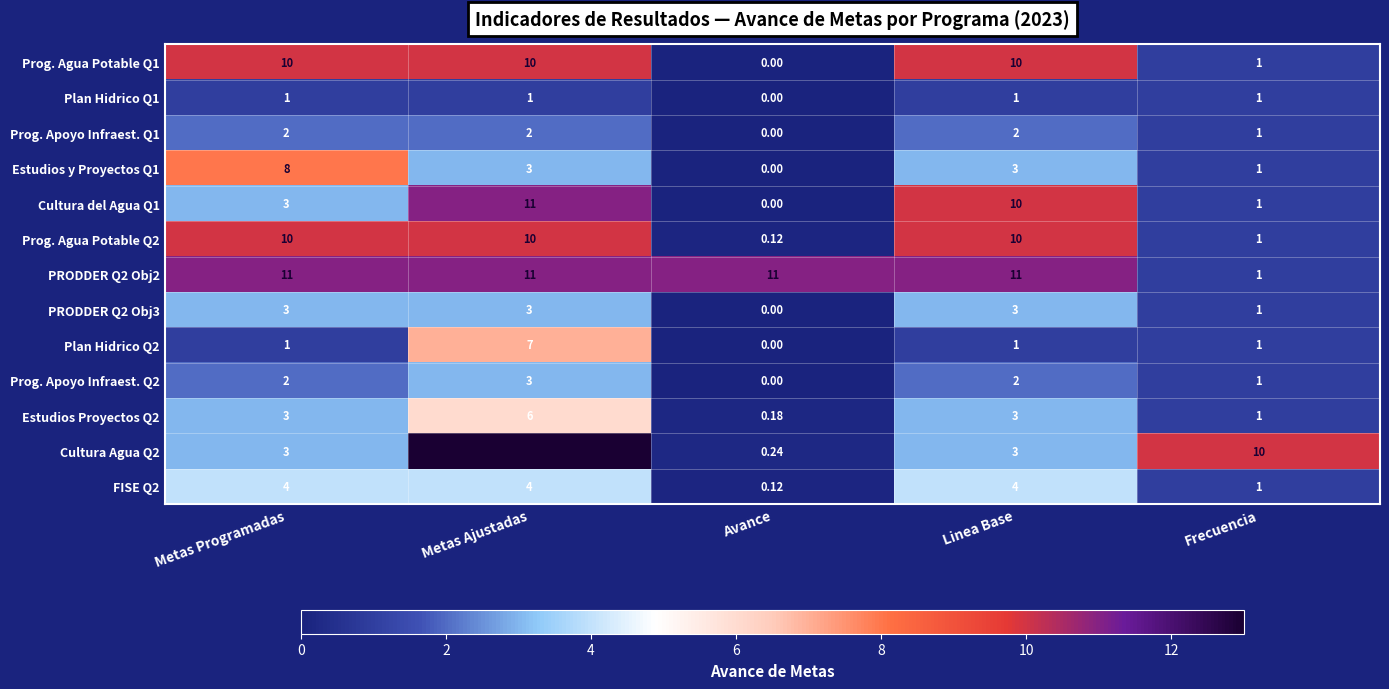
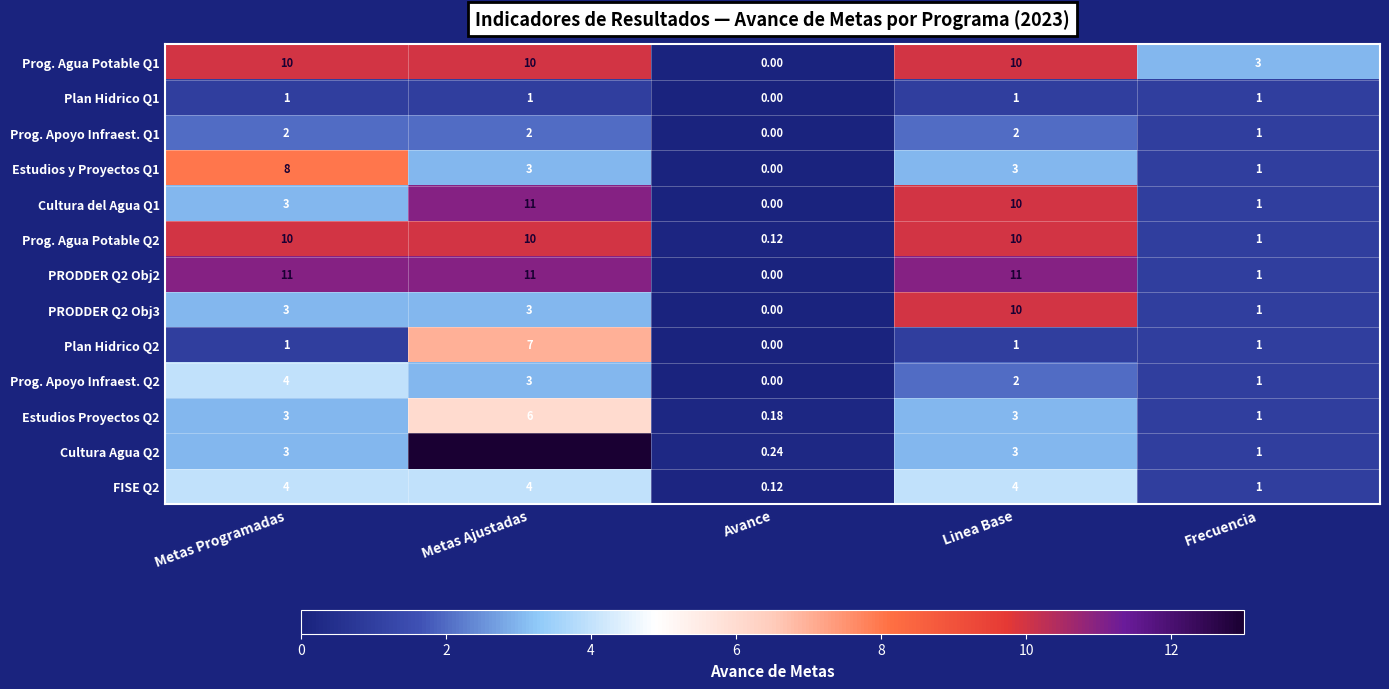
  {
    "Prog. Agua Potable Q1": {
      "Metas Programadas": 10,
      "Metas Ajustadas": 10,
      "Avance": 0.00,
      "Linea Base": 10,
-     "Frecuencia": 1
+     "Frecuencia": 3
    },
    "Plan Hidrico Q1": {
      "Metas Programadas": 1,
      "Metas Ajustadas": 1,
      "Avance": 0.00,
      "Linea Base": 1,
      "Frecuencia": 1
    },
    "Prog. Apoyo Infraest. Q1": {
      "Metas Programadas": 2,
      "Metas Ajustadas": 2,
      "Avance": 0.00,
      "Linea Base": 2,
      "Frecuencia": 1
    },
    "Estudios y Proyectos Q1": {
      "Metas Programadas": 8,
      "Metas Ajustadas": 3,
      "Avance": 0.00,
      "Linea Base": 3,
      "Frecuencia": 1
    },
    "Cultura del Agua Q1": {
      "Metas Programadas": 3,
      "Metas Ajustadas": 11,
      "Avance": 0.00,
      "Linea Base": 10,
      "Frecuencia": 1
    },
    "Prog. Agua Potable Q2": {
      "Metas Programadas": 10,
      "Metas Ajustadas": 10,
      "Avance": 0.12,
      "Linea Base": 10,
      "Frecuencia": 1
    },
    "PRODDER Q2 Obj2": {
      "Metas Programadas": 11,
      "Metas Ajustadas": 11,
-     "Avance": 11,
+     "Avance": 0.00,
      "Linea Base": 11,
      "Frecuencia": 1
    },
    "PRODDER Q2 Obj3": {
      "Metas Programadas": 3,
      "Metas Ajustadas": 3,
      "Avance": 0.00,
-     "Linea Base": 3,
+     "Linea Base": 10,
      "Frecuencia": 1
    },
    "Plan Hidrico Q2": {
      "Metas Programadas": 1,
      "Metas Ajustadas": 7,
      "Avance": 0.00,
      "Linea Base": 1,
      "Frecuencia": 1
    },
    "Prog. Apoyo Infraest. Q2": {
-     "Metas Programadas": 2,
+     "Metas Programadas": 4,
      "Metas Ajustadas": 3,
      "Avance": 0.00,
      "Linea Base": 2,
      "Frecuencia": 1
    },
    "Estudios Proyectos Q2": {
      "Metas Programadas": 3,
      "Metas Ajustadas": 6,
      "Avance": 0.18,
      "Linea Base": 3,
      "Frecuencia": 1
    },
    "Cultura Agua Q2": {
      "Metas Programadas": 3,
      "Avance": 0.24,
      "Linea Base": 3,
-     "Frecuencia": 10
+     "Frecuencia": 1
    },
    "FISE Q2": {
      "Metas Programadas": 4,
      "Metas Ajustadas": 4,
      "Avance": 0.12,
      "Linea Base": 4,
      "Frecuencia": 1
    }
  }
